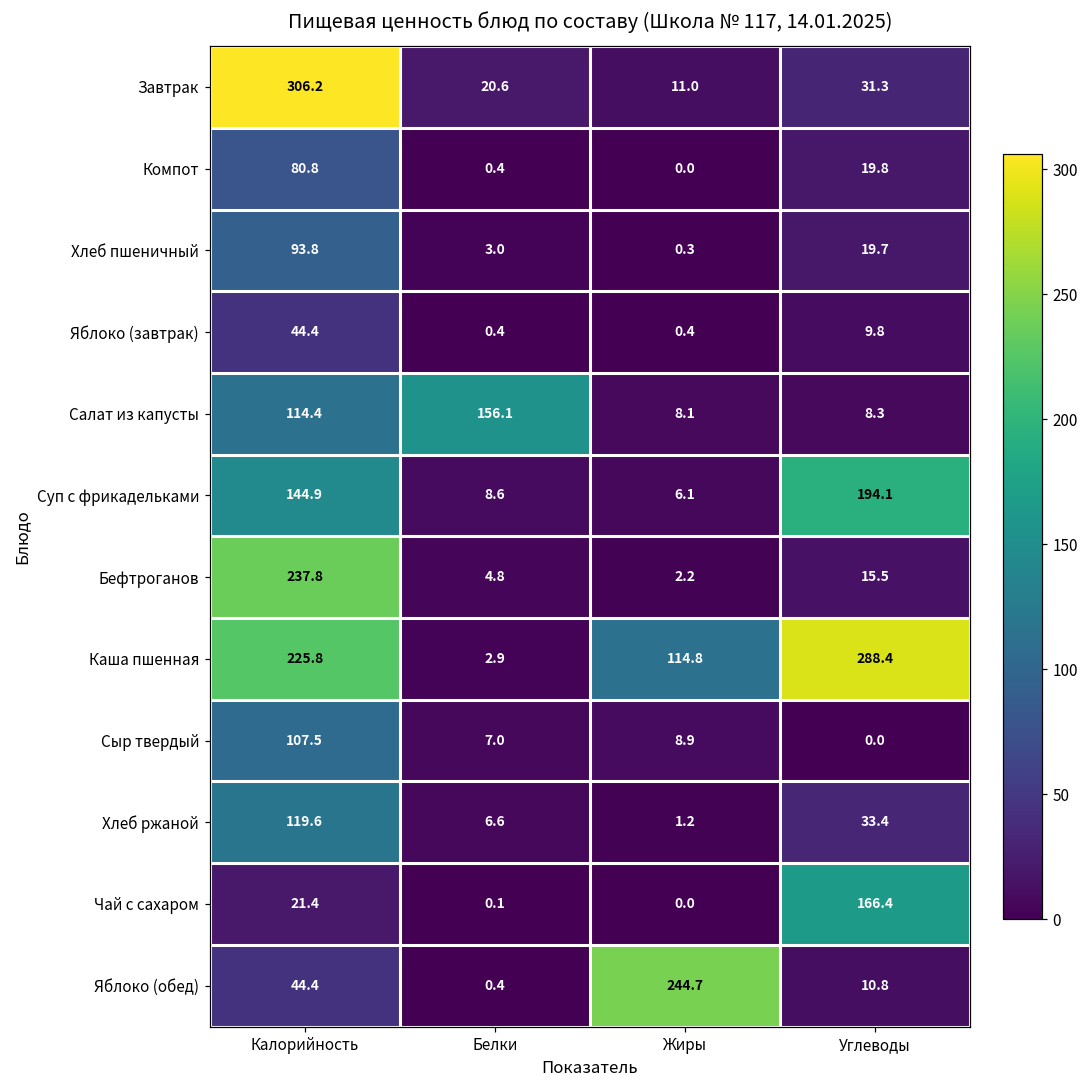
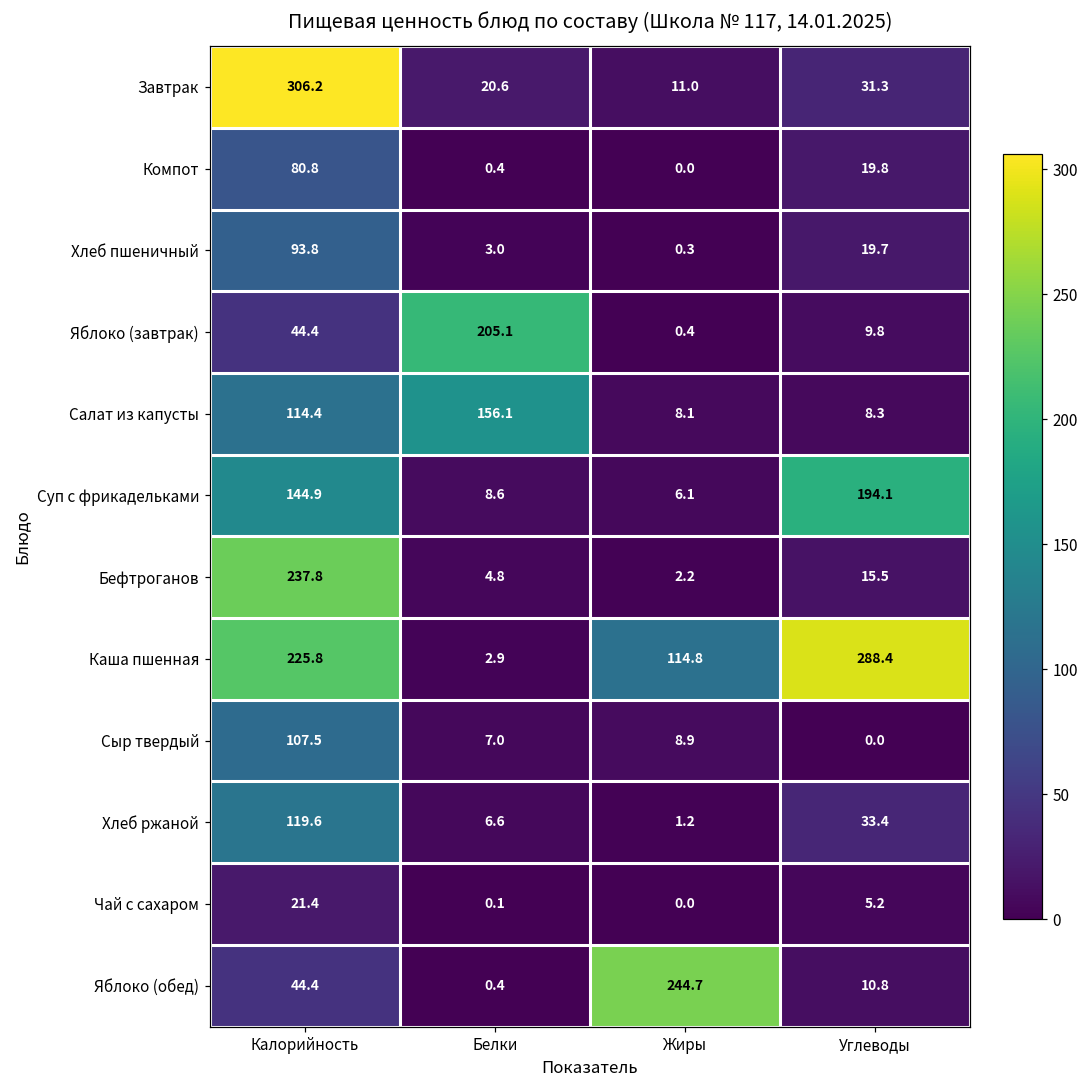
  {
    "Завтрак": {
      "Калорийность": 306.2,
      "Белки": 20.6,
      "Жиры": 11.0,
      "Углеводы": 31.3
    },
    "Компот": {
      "Калорийность": 80.8,
      "Белки": 0.4,
      "Жиры": 0.0,
      "Углеводы": 19.8
    },
    "Хлеб пшеничный": {
      "Калорийность": 93.8,
      "Белки": 3.0,
      "Жиры": 0.3,
      "Углеводы": 19.7
    },
    "Яблоко (завтрак)": {
      "Калорийность": 44.4,
-     "Белки": 0.4,
+     "Белки": 205.1,
      "Жиры": 0.4,
      "Углеводы": 9.8
    },
    "Салат из капусты": {
      "Калорийность": 114.4,
      "Белки": 156.1,
      "Жиры": 8.1,
      "Углеводы": 8.3
    },
    "Суп с фрикадельками": {
      "Калорийность": 144.9,
      "Белки": 8.6,
      "Жиры": 6.1,
      "Углеводы": 194.1
    },
    "Бефтроганов": {
      "Калорийность": 237.8,
      "Белки": 4.8,
      "Жиры": 2.2,
      "Углеводы": 15.5
    },
    "Каша пшенная": {
      "Калорийность": 225.8,
      "Белки": 2.9,
      "Жиры": 114.8,
      "Углеводы": 288.4
    },
    "Сыр твердый": {
      "Калорийность": 107.5,
      "Белки": 7.0,
      "Жиры": 8.9,
      "Углеводы": 0.0
    },
    "Хлеб ржаной": {
      "Калорийность": 119.6,
      "Белки": 6.6,
      "Жиры": 1.2,
      "Углеводы": 33.4
    },
    "Чай с сахаром": {
      "Калорийность": 21.4,
      "Белки": 0.1,
      "Жиры": 0.0,
-     "Углеводы": 166.4
+     "Углеводы": 5.2
    },
    "Яблоко (обед)": {
      "Калорийность": 44.4,
      "Белки": 0.4,
      "Жиры": 244.7,
      "Углеводы": 10.8
    }
  }
